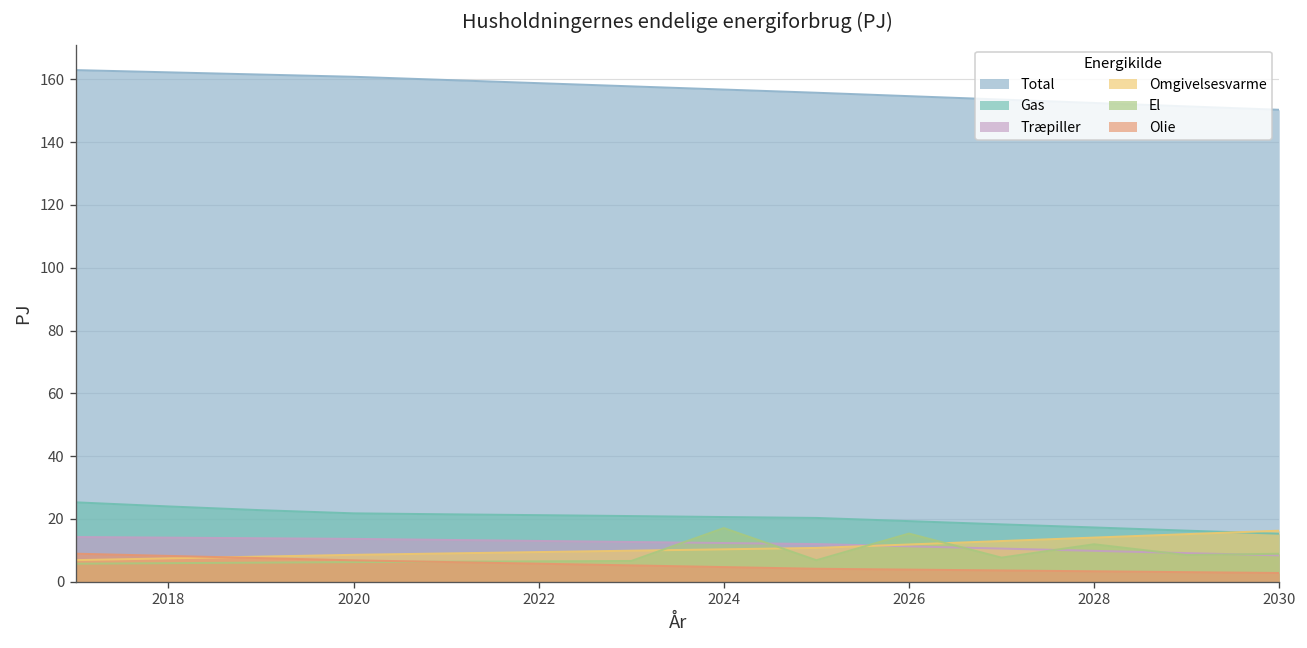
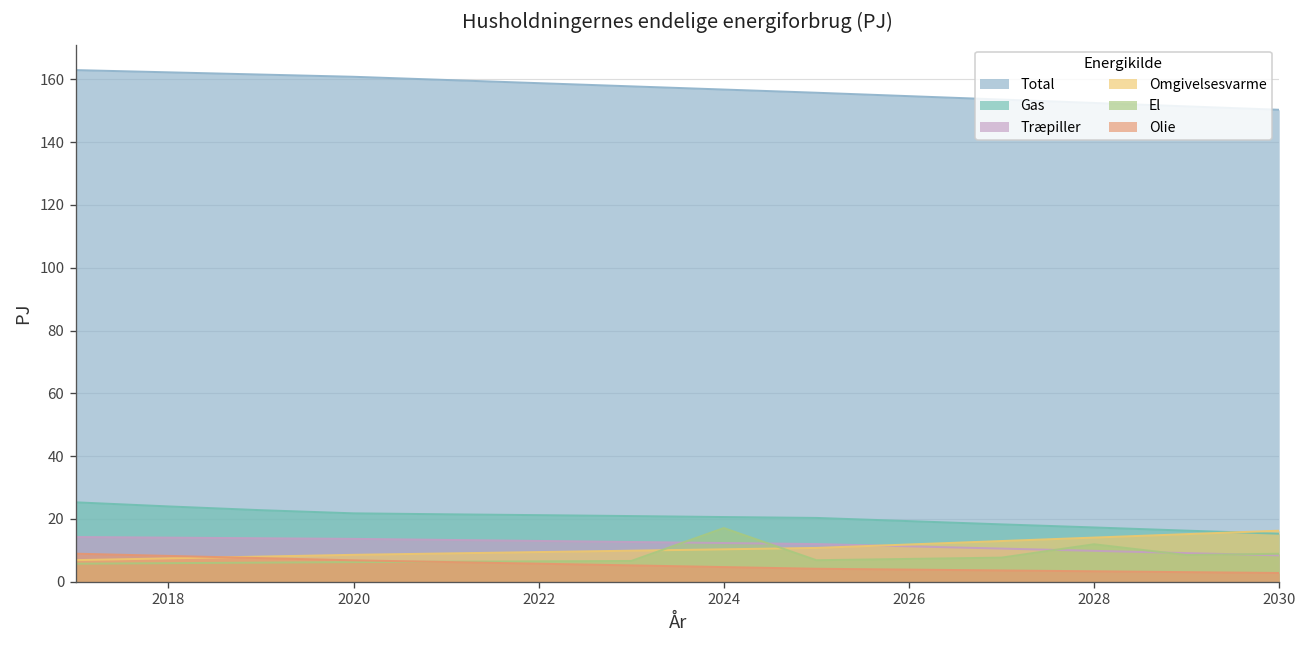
  {
    "El": {
      "2018": 6,
      "2024": 17,
-     "2026": 15,
+     "2026": 7,
      "2028": 12
    }
  }
